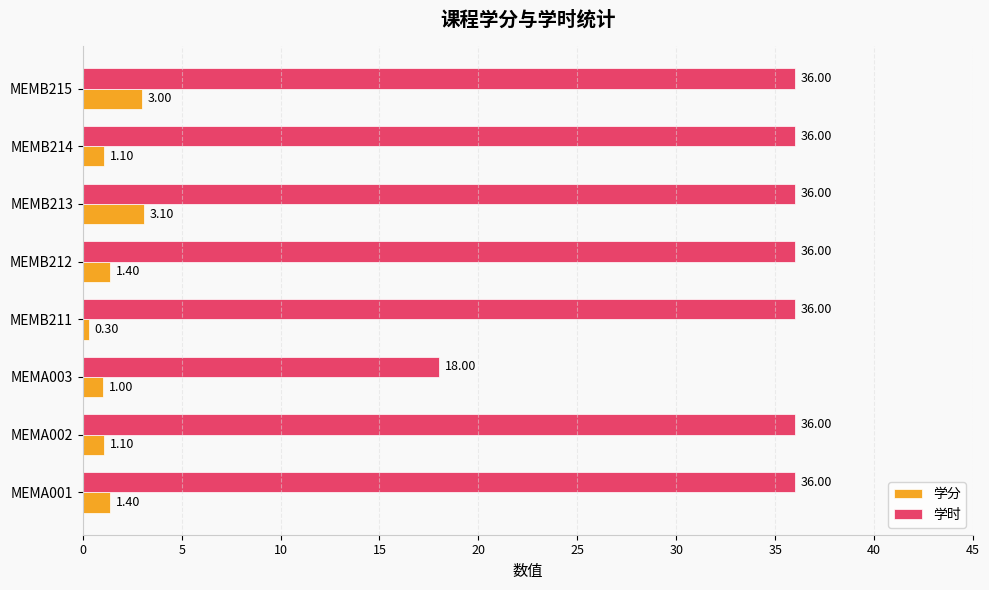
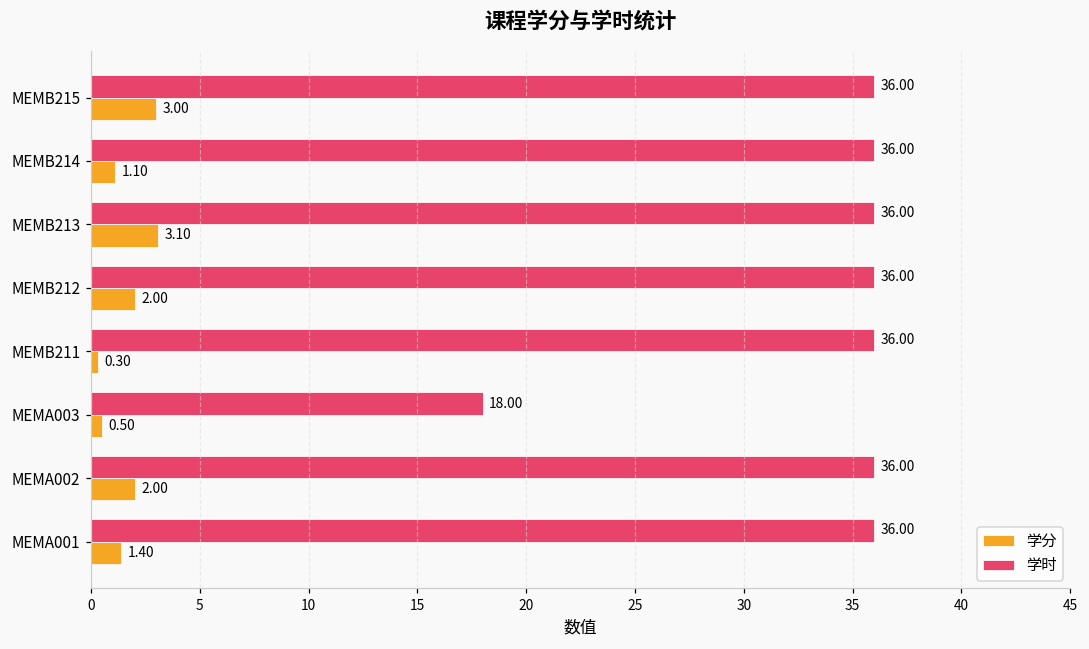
  {
    "学分": {
      "MEMB215": 3.00,
      "MEMB214": 1.10,
      "MEMB213": 3.10,
-     "MEMB212": 1.40,
+     "MEMB212": 2.00,
      "MEMB211": 0.30,
-     "MEMA003": 1.00,
-     "MEMA002": 1.10,
+     "MEMA003": 0.50,
+     "MEMA002": 2.00,
      "MEMA001": 1.40
    },
    "学时": {
      "MEMB215": 36.00,
      "MEMB214": 36.00,
      "MEMB213": 36.00,
      "MEMB212": 36.00,
      "MEMB211": 36.00,
      "MEMA003": 18.00,
      "MEMA002": 36.00,
      "MEMA001": 36.00
    }
  }
